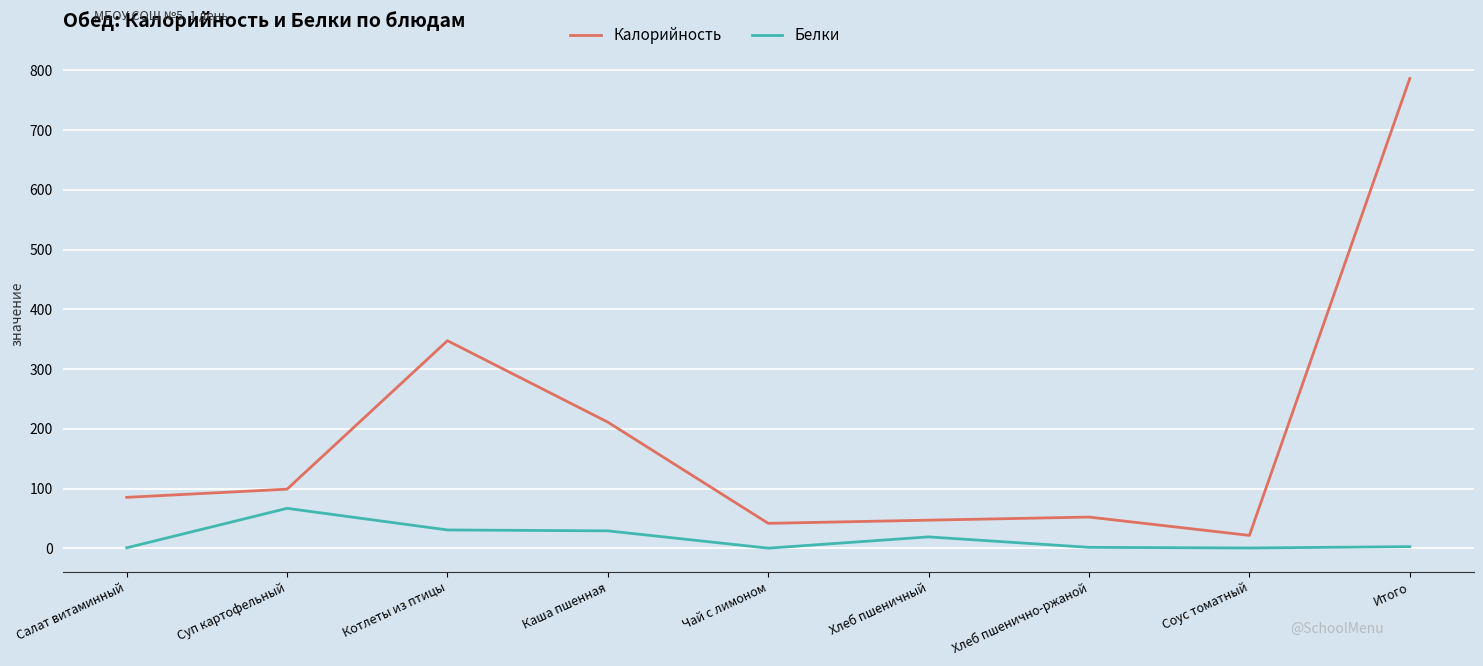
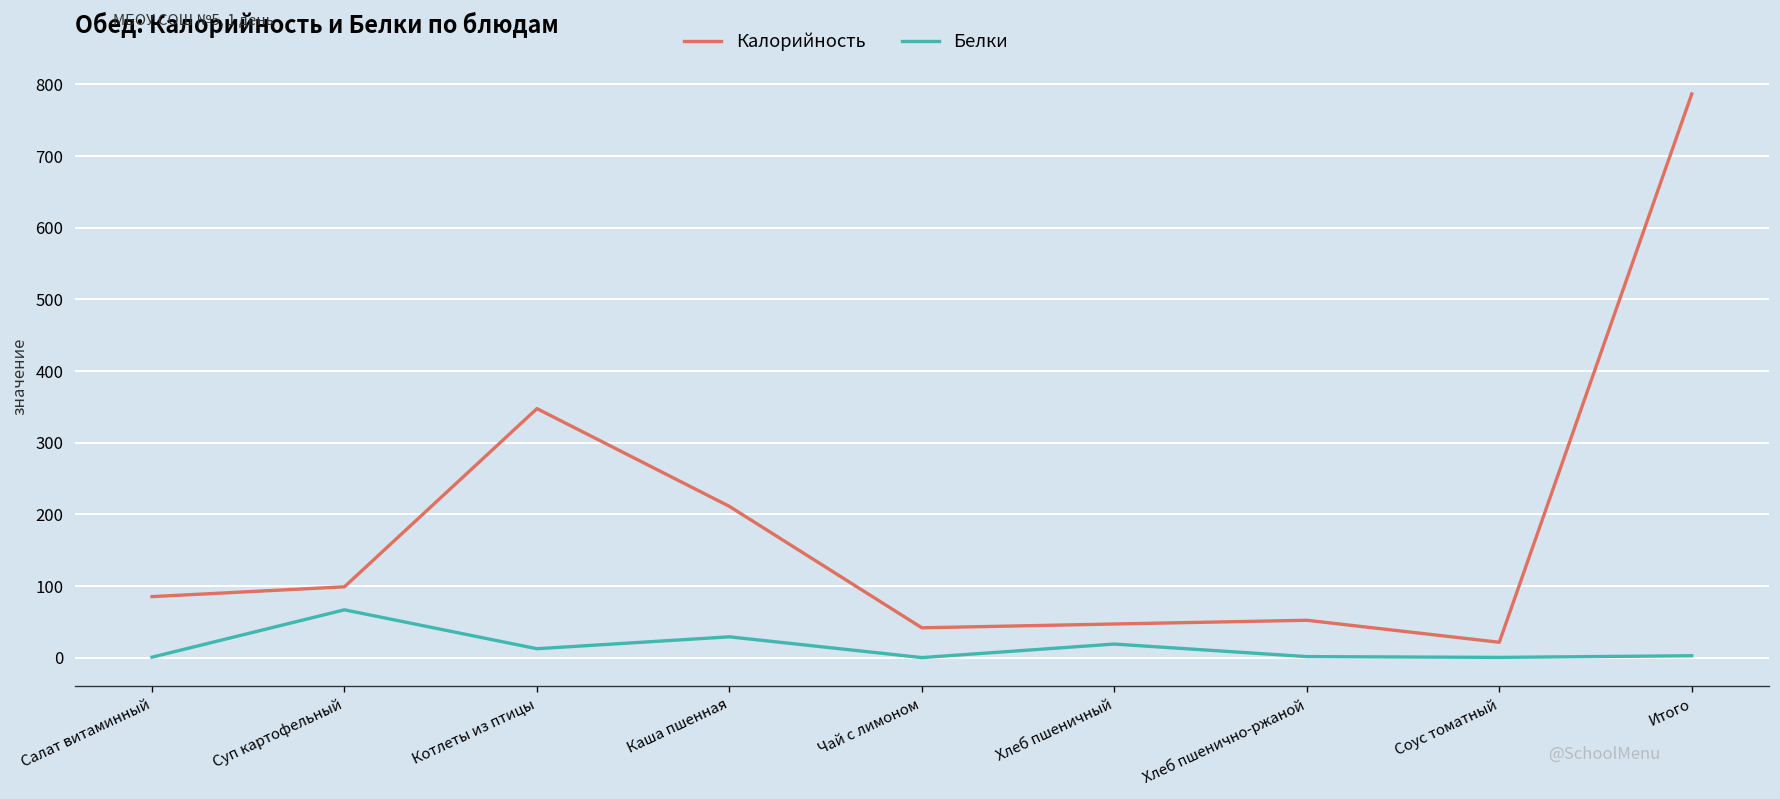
  {
    "Калорийность": {
      "Салат витаминный": 90,
      "Суп картофельный": 100,
      "Котлеты из птицы": 350,
      "Каша пшенная": 210,
      "Чай с лимоном": 40,
      "Хлеб пшеничный": 50,
      "Хлеб пшенично-ржаной": 50,
      "Соус томатный": 20,
      "Итого": 790
    },
    "Белки": {
      "Салат витаминный": 0,
      "Суп картофельный": 70,
-     "Котлеты из птицы": 30,
+     "Котлеты из птицы": 10,
      "Каша пшенная": 30,
      "Чай с лимоном": 0,
      "Хлеб пшеничный": 20,
      "Хлеб пшенично-ржаной": 0,
      "Соус томатный": 0,
      "Итого": 0
    }
  }
